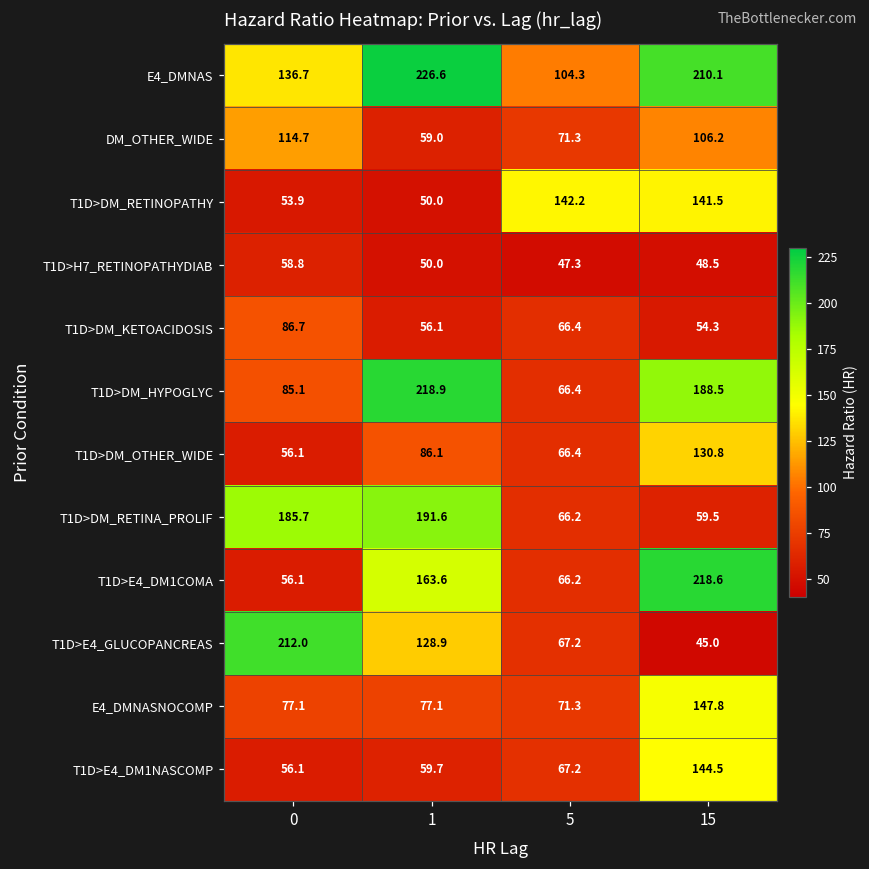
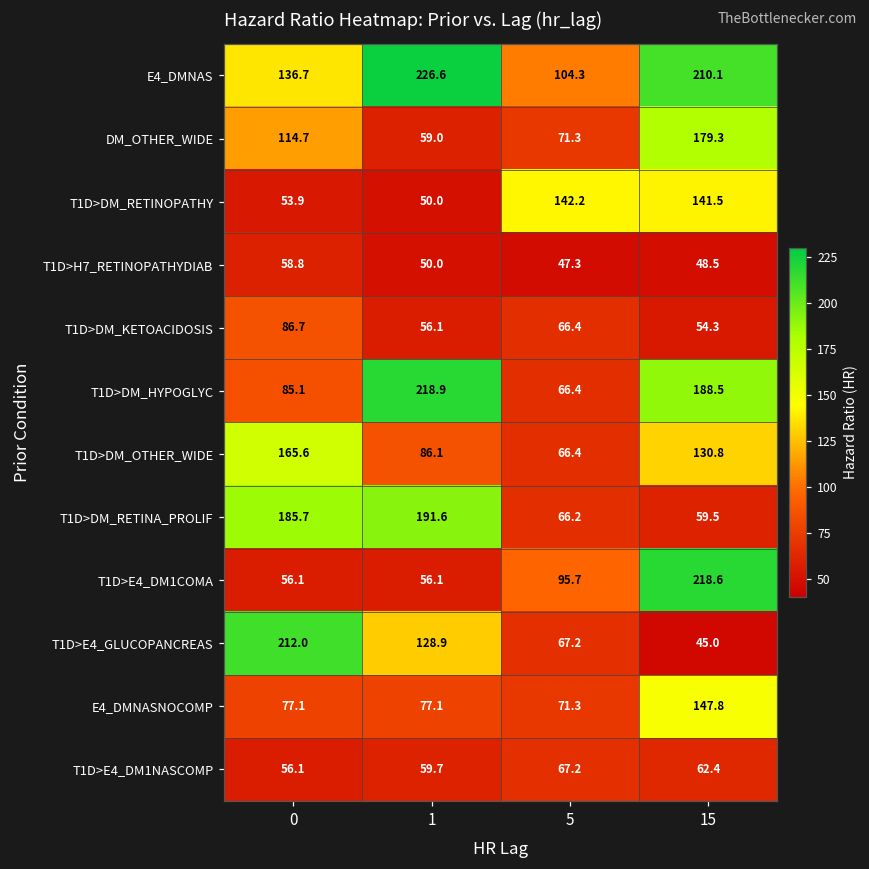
  {
    "E4_DMNAS": {
      "0": 136.7,
      "1": 226.6,
      "5": 104.3,
      "15": 210.1
    },
    "DM_OTHER_WIDE": {
      "0": 114.7,
      "1": 59.0,
      "5": 71.3,
-     "15": 106.2
+     "15": 179.3
    },
    "T1D>DM_RETINOPATHY": {
      "0": 53.9,
      "1": 50.0,
      "5": 142.2,
      "15": 141.5
    },
    "T1D>H7_RETINOPATHYDIAB": {
      "0": 58.8,
      "1": 50.0,
      "5": 47.3,
      "15": 48.5
    },
    "T1D>DM_KETOACIDOSIS": {
      "0": 86.7,
      "1": 56.1,
      "5": 66.4,
      "15": 54.3
    },
    "T1D>DM_HYPOGLYC": {
      "0": 85.1,
      "1": 218.9,
      "5": 66.4,
      "15": 188.5
    },
    "T1D>DM_OTHER_WIDE": {
-     "0": 56.1,
+     "0": 165.6,
      "1": 86.1,
      "5": 66.4,
      "15": 130.8
    },
    "T1D>DM_RETINA_PROLIF": {
      "0": 185.7,
      "1": 191.6,
      "5": 66.2,
      "15": 59.5
    },
    "T1D>E4_DM1COMA": {
      "0": 56.1,
-     "1": 163.6,
-     "5": 66.2,
+     "1": 56.1,
+     "5": 95.7,
      "15": 218.6
    },
    "T1D>E4_GLUCOPANCREAS": {
      "0": 212.0,
      "1": 128.9,
      "5": 67.2,
      "15": 45.0
    },
    "E4_DMNASNOCOMP": {
      "0": 77.1,
      "1": 77.1,
      "5": 71.3,
      "15": 147.8
    },
    "T1D>E4_DM1NASCOMP": {
      "0": 56.1,
      "1": 59.7,
      "5": 67.2,
-     "15": 144.5
+     "15": 62.4
    }
  }
